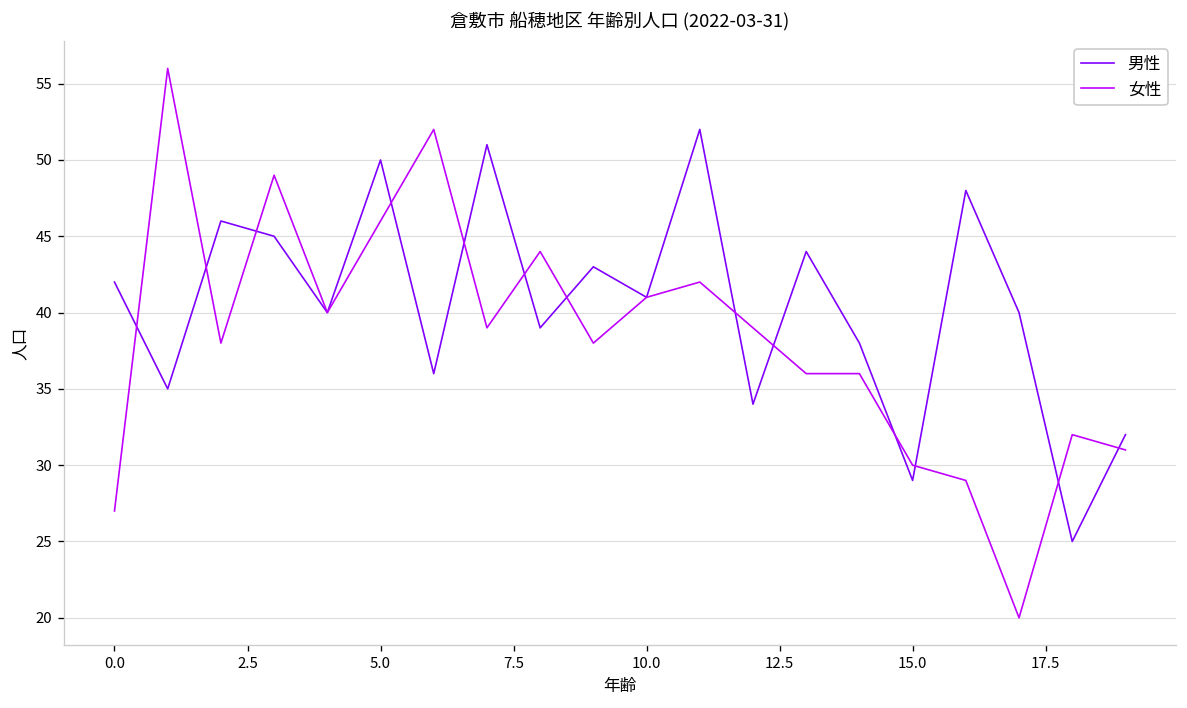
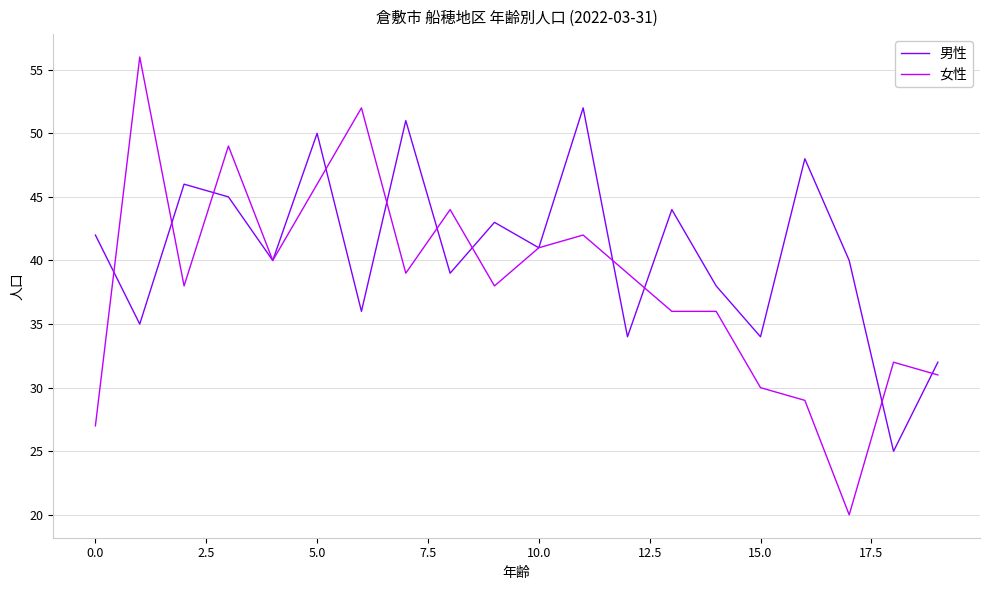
  {
    "男性": {
      "0.0": 42,
      "5.0": 50,
-     "15.0": 29
+     "15.0": 34
    },
    "女性": {
      "0.0": 27,
      "5.0": 46,
      "15.0": 30
    }
  }
